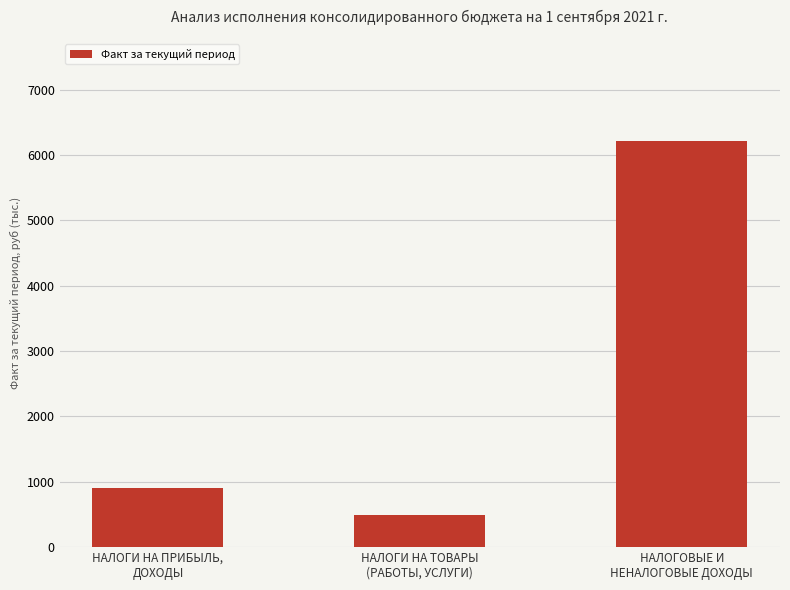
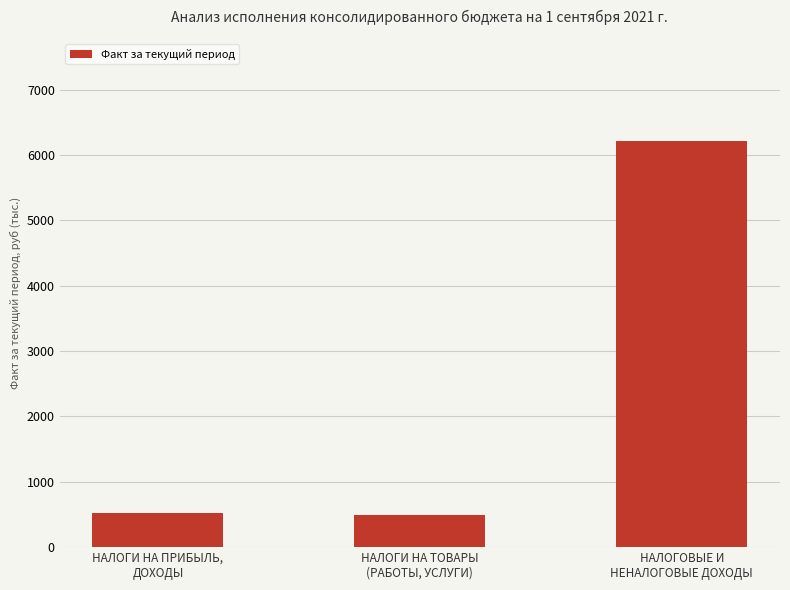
  {
-   "НАЛОГИ НА ПРИБЫЛЬ, ДОХОДЫ": 900,
+   "НАЛОГИ НА ПРИБЫЛЬ, ДОХОДЫ": 500,
    "НАЛОГИ НА ТОВАРЫ (РАБОТЫ, УСЛУГИ)": 500,
    "НАЛОГОВЫЕ И НЕНАЛОГОВЫЕ ДОХОДЫ": 6200
  }
